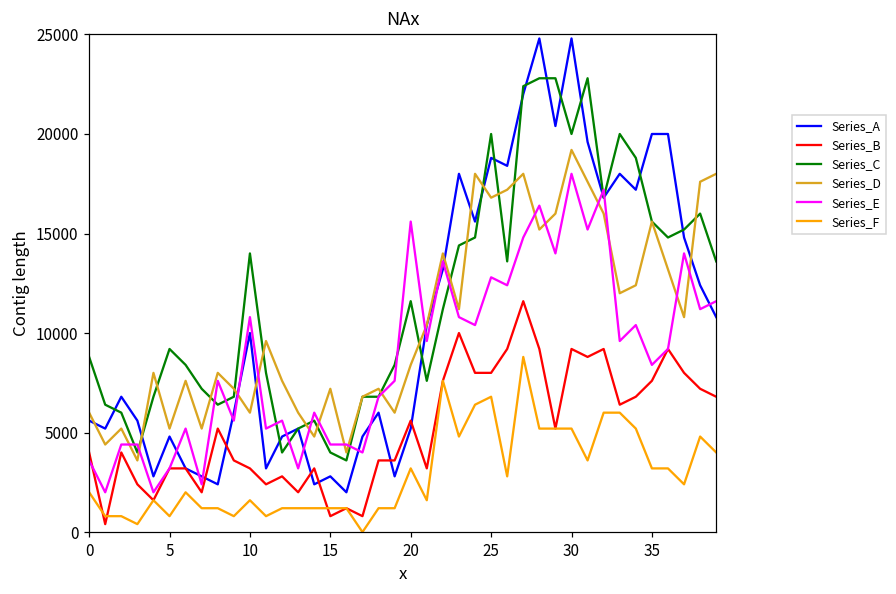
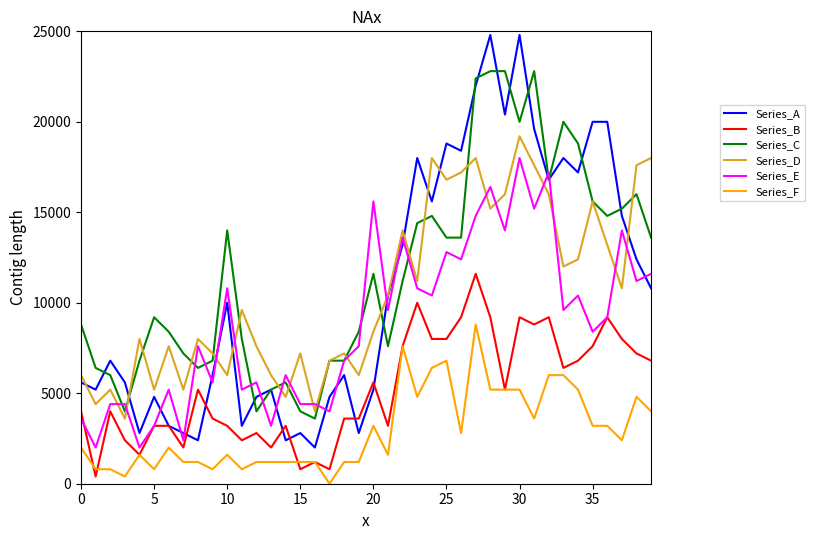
  {
    "Series_A": {
      "0": 5600,
      "5": 4800,
      "10": 10000,
      "15": 2800,
      "20": 5200,
      "25": 18800,
      "30": 24800,
      "35": 20000
    },
    "Series_B": {
      "0": 4000,
      "10": 3200,
      "15": 800,
      "20": 5600,
      "25": 8000,
      "30": 9200,
      "35": 7600
    },
    "Series_C": {
      "0": 8800,
      "5": 9200,
      "10": 14000,
      "15": 4000,
      "20": 11600,
-     "25": 20000,
+     "25": 13600,
      "30": 20000
    },
    "Series_E": {
      "0": 3600,
      "10": 10800,
      "15": 4400,
      "20": 15600,
      "25": 12800,
      "30": 18000,
      "35": 8400
    }
  }
